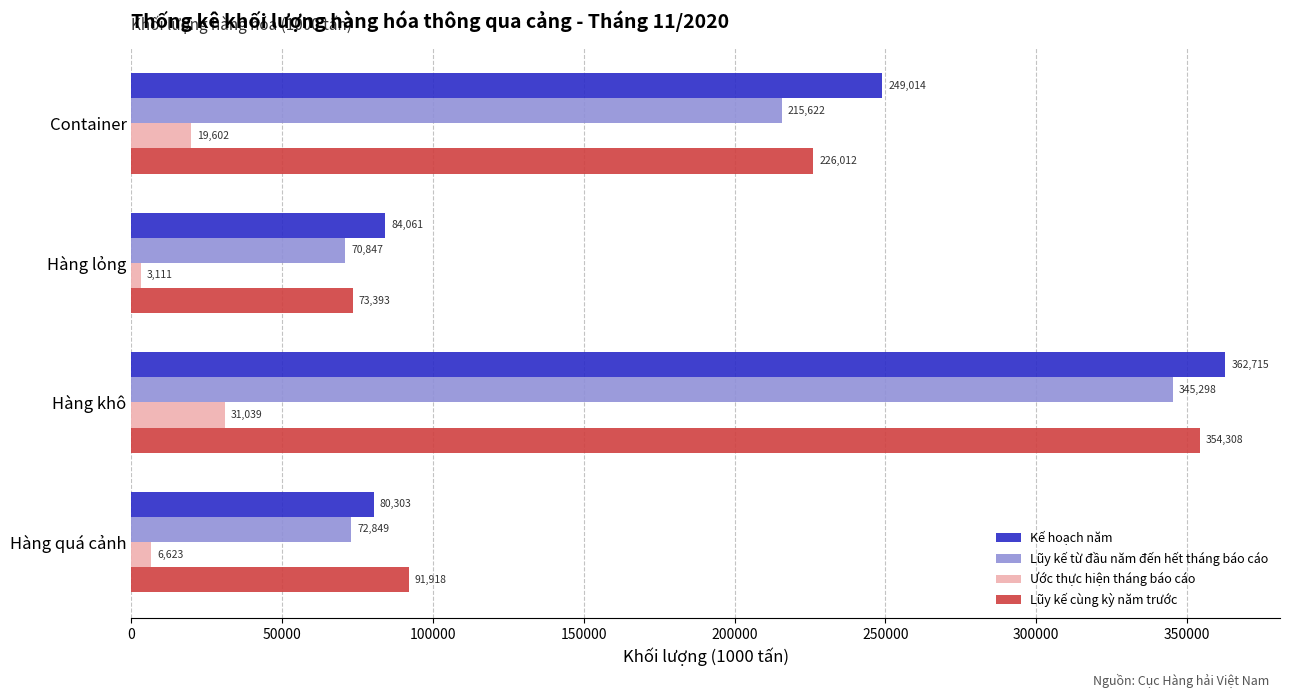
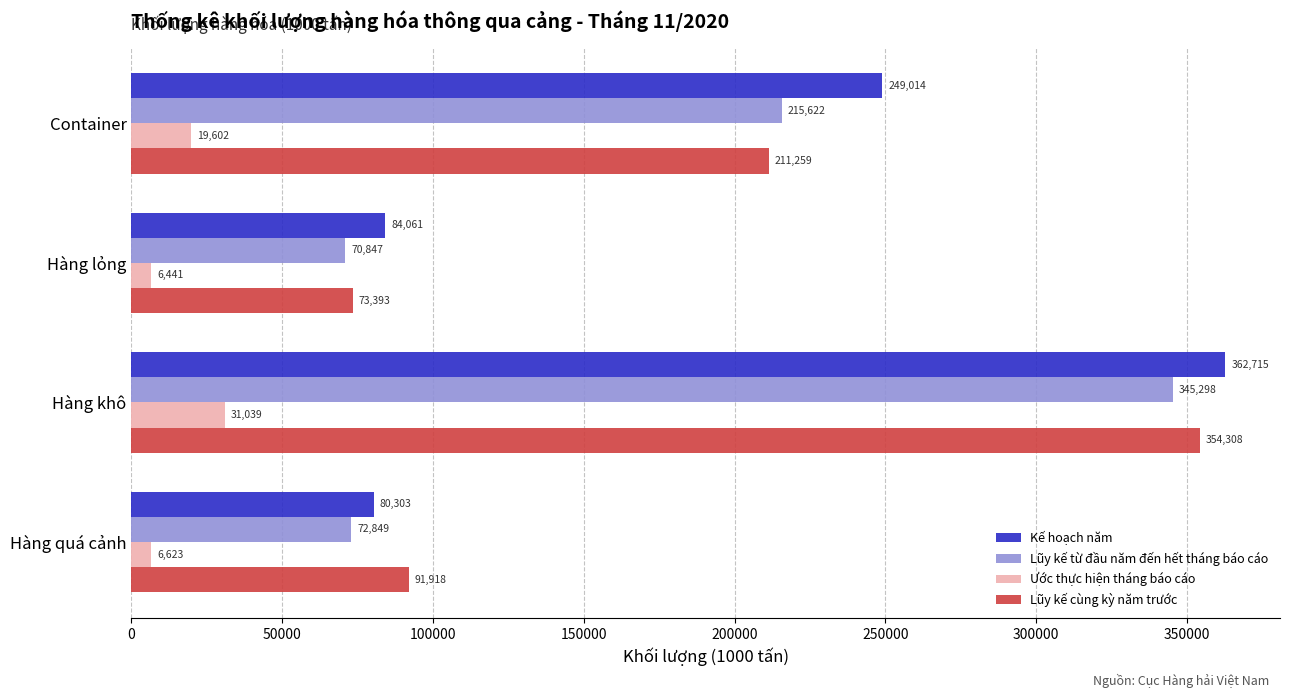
  {
    "Kế hoạch năm": {
      "Container": "249,014",
      "Hàng lỏng": "84,061",
      "Hàng khô": "362,715",
      "Hàng quá cảnh": "80,303"
    },
    "Lũy kế từ đầu năm đến hết tháng báo cáo": {
      "Container": "215,622",
      "Hàng lỏng": "70,847",
      "Hàng khô": "345,298",
      "Hàng quá cảnh": "72,849"
    },
    "Ước thực hiện tháng báo cáo": {
      "Container": "19,602",
-     "Hàng lỏng": "3,111",
+     "Hàng lỏng": "6,441",
      "Hàng khô": "31,039",
      "Hàng quá cảnh": "6,623"
    },
    "Lũy kế cùng kỳ năm trước": {
-     "Container": "226,012",
+     "Container": "211,259",
      "Hàng lỏng": "73,393",
      "Hàng khô": "354,308",
      "Hàng quá cảnh": "91,918"
    }
  }
